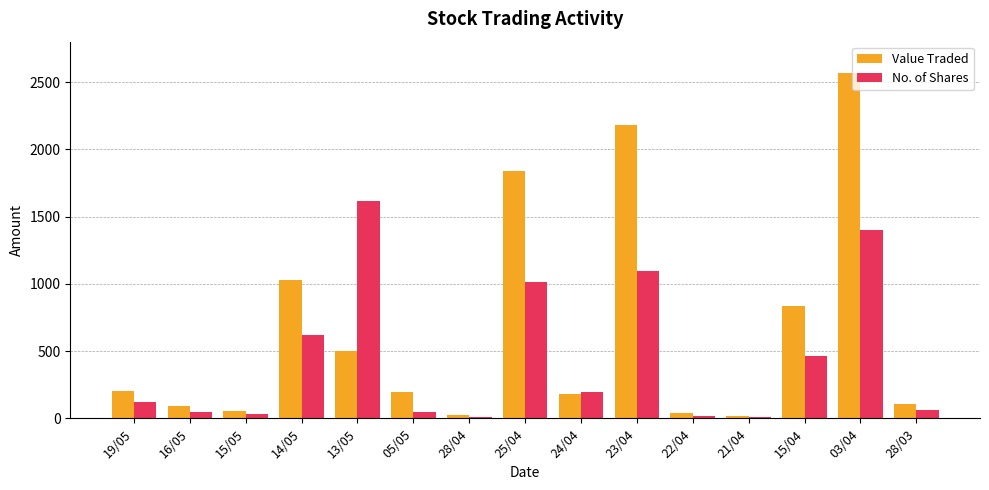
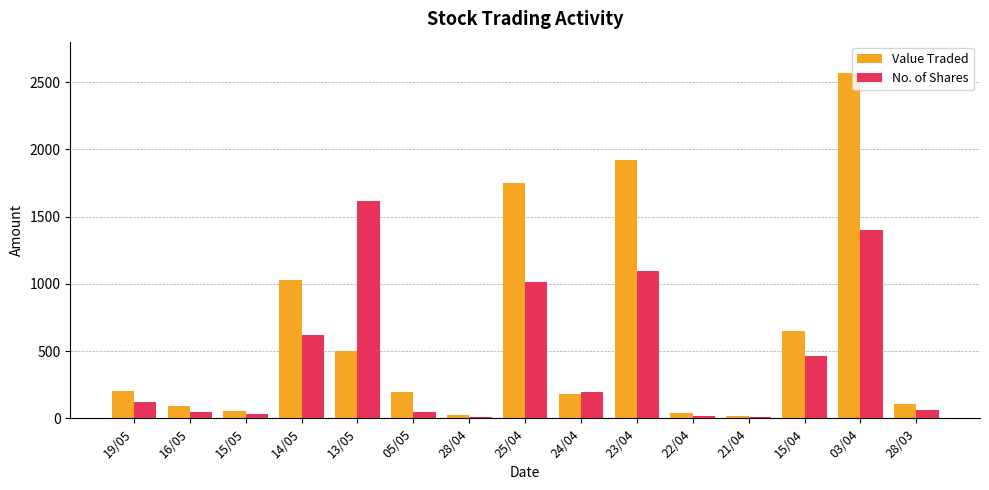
  {
    "Value Traded": {
      "19/05": 200,
      "16/05": 90,
      "15/05": 50,
      "14/05": 1030,
      "13/05": 500,
      "05/05": 200,
      "28/04": 20,
-     "25/04": 1840,
+     "25/04": 1750,
      "24/04": 180,
-     "23/04": 2180,
+     "23/04": 1920,
      "22/04": 40,
-     "15/04": 840,
+     "15/04": 650,
      "03/04": 2560,
      "28/03": 110
    },
    "No. of Shares": {
      "19/05": 120,
      "16/05": 50,
      "15/05": 30,
      "14/05": 620,
      "13/05": 1610,
      "05/05": 50,
      "25/04": 1010,
      "24/04": 200,
      "23/04": 1100,
      "22/04": 20,
      "15/04": 460,
      "03/04": 1400,
      "28/03": 60
    }
  }
